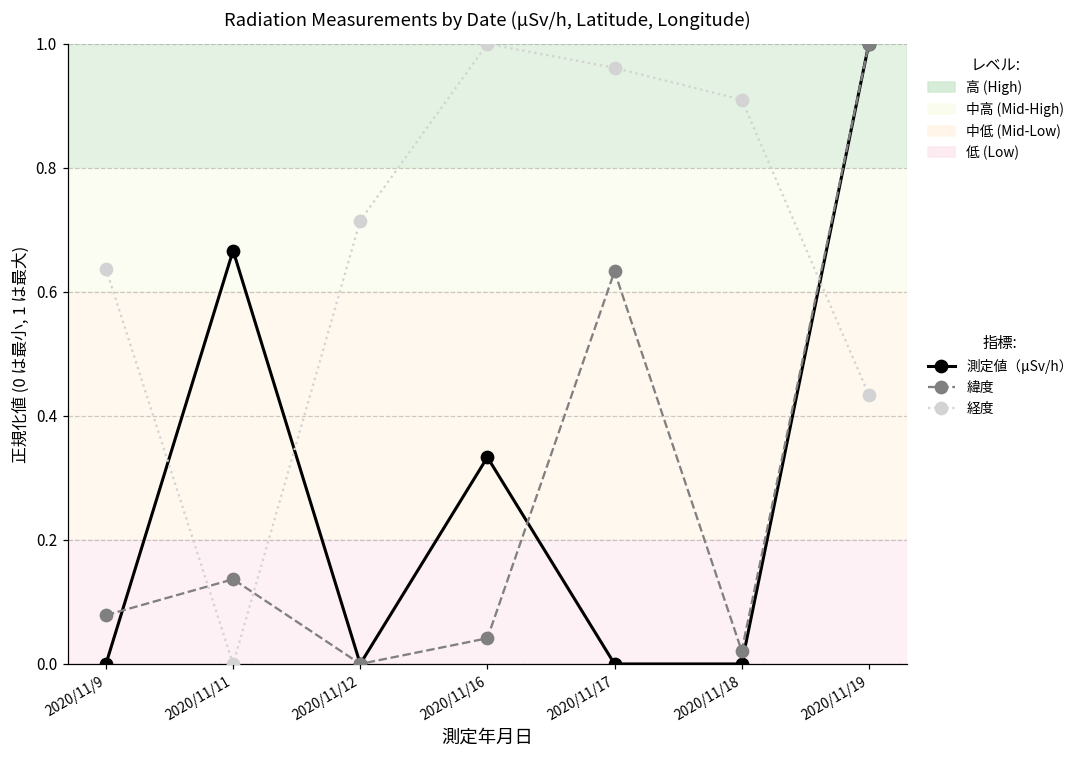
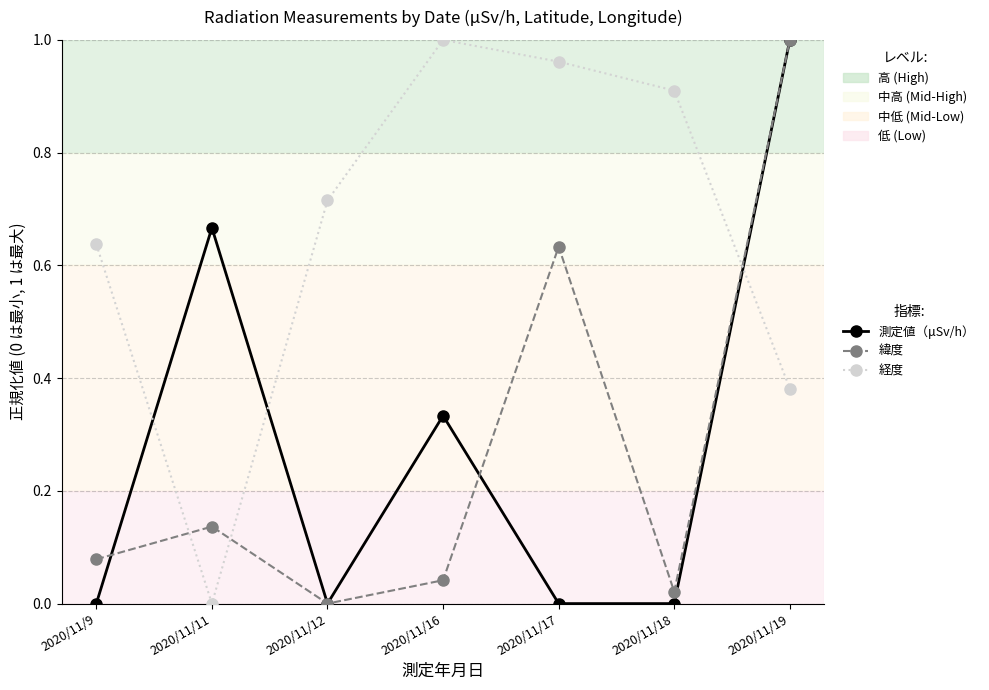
  {
    "測定値（μSv/h）": {
      "2020/11/9": 0.00,
      "2020/11/11": 0.67,
      "2020/11/16": 0.33,
      "2020/11/17": 0.00,
      "2020/11/18": 0.00
    },
    "緯度": {
      "2020/11/9": 0.08,
      "2020/11/11": 0.14,
      "2020/11/16": 0.04,
      "2020/11/17": 0.63,
      "2020/11/18": 0.02
    },
    "経度": {
      "2020/11/9": 0.64,
      "2020/11/11": 0.00,
      "2020/11/12": 0.72,
      "2020/11/16": 1.00,
      "2020/11/17": 0.96,
      "2020/11/18": 0.91,
-     "2020/11/19": 0.43
+     "2020/11/19": 0.38
    }
  }
